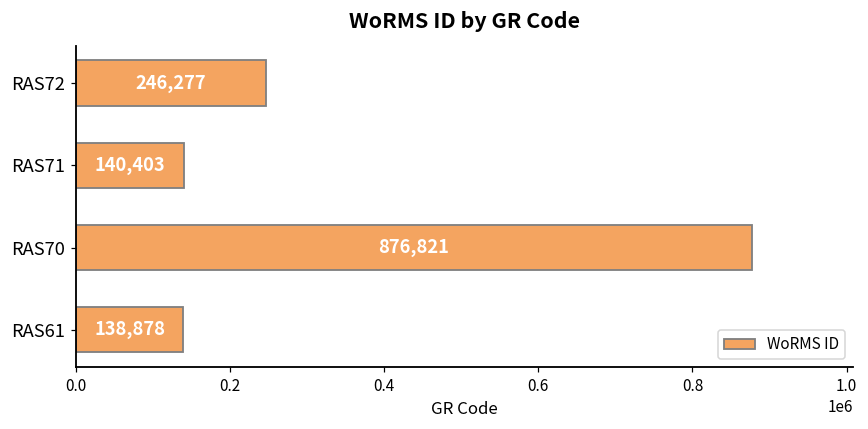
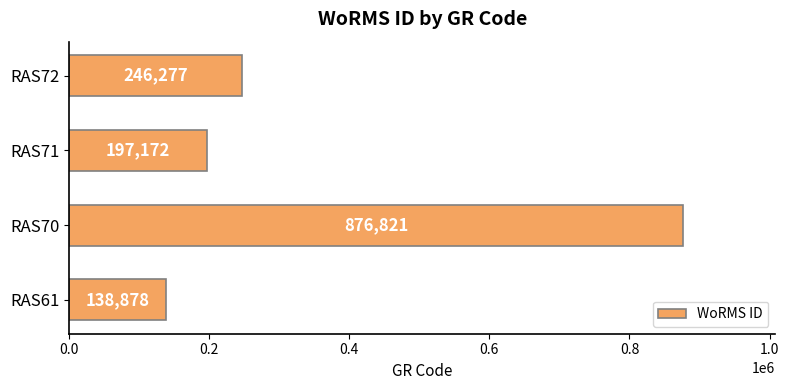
  {
    "RAS72": "246,277",
-   "RAS71": "140,403",
+   "RAS71": "197,172",
    "RAS70": "876,821",
    "RAS61": "138,878"
  }
